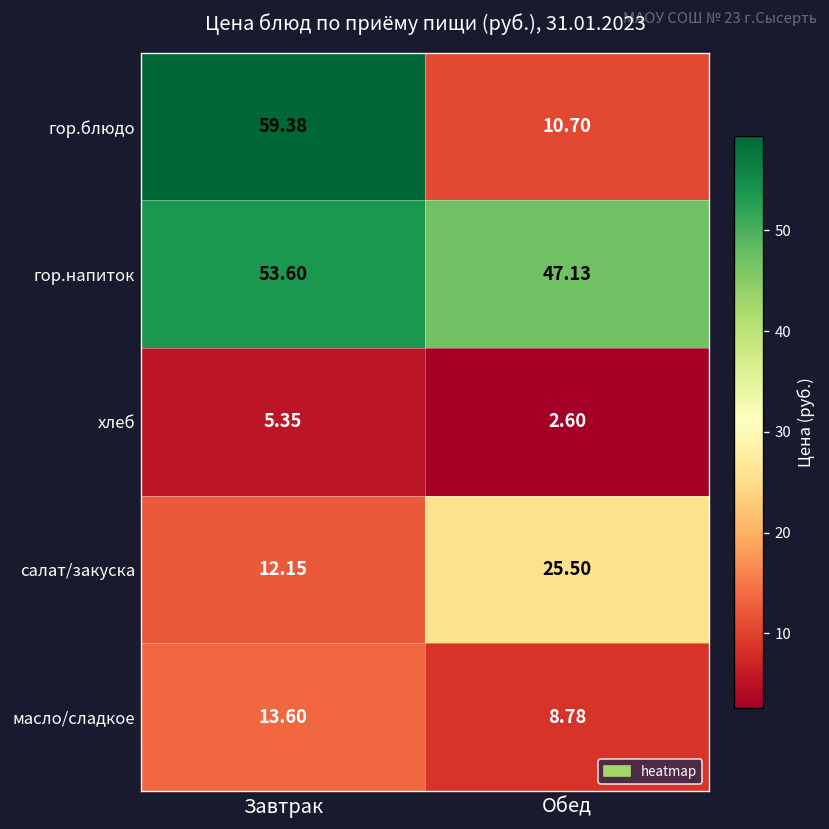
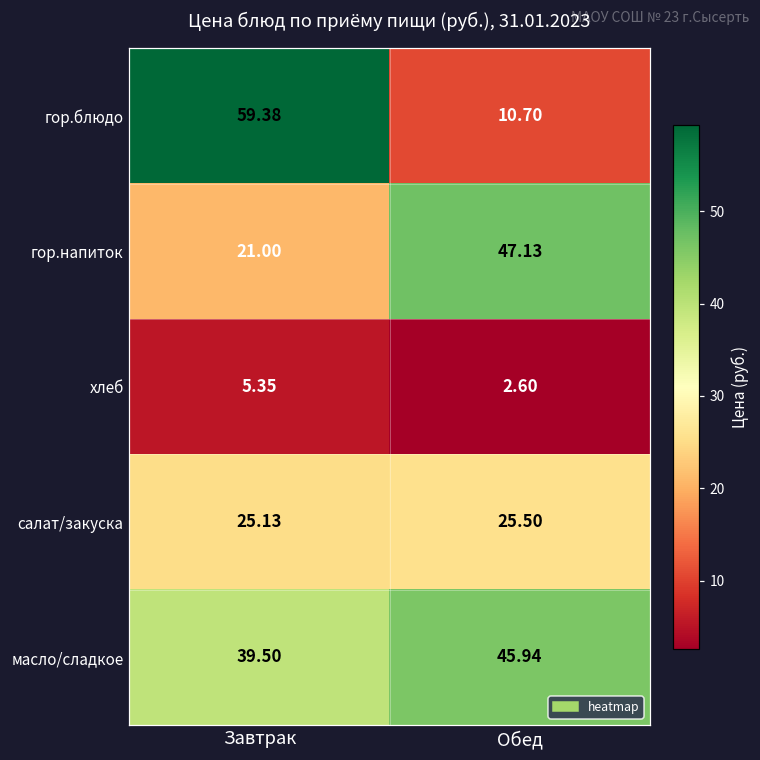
  {
    "гор.блюдо": {
      "Завтрак": 59.38,
      "Обед": 10.70
    },
    "гор.напиток": {
-     "Завтрак": 53.60,
+     "Завтрак": 21.00,
      "Обед": 47.13
    },
    "хлеб": {
      "Завтрак": 5.35,
      "Обед": 2.60
    },
    "салат/закуска": {
-     "Завтрак": 12.15,
+     "Завтрак": 25.13,
      "Обед": 25.50
    },
    "масло/сладкое": {
-     "Завтрак": 13.60,
-     "Обед": 8.78
+     "Завтрак": 39.50,
+     "Обед": 45.94
    }
  }
